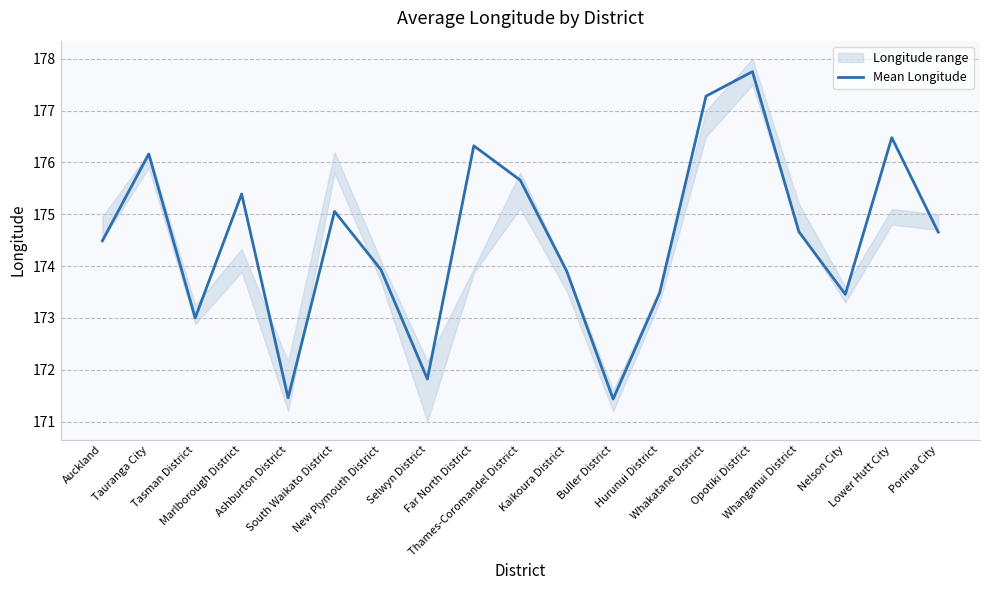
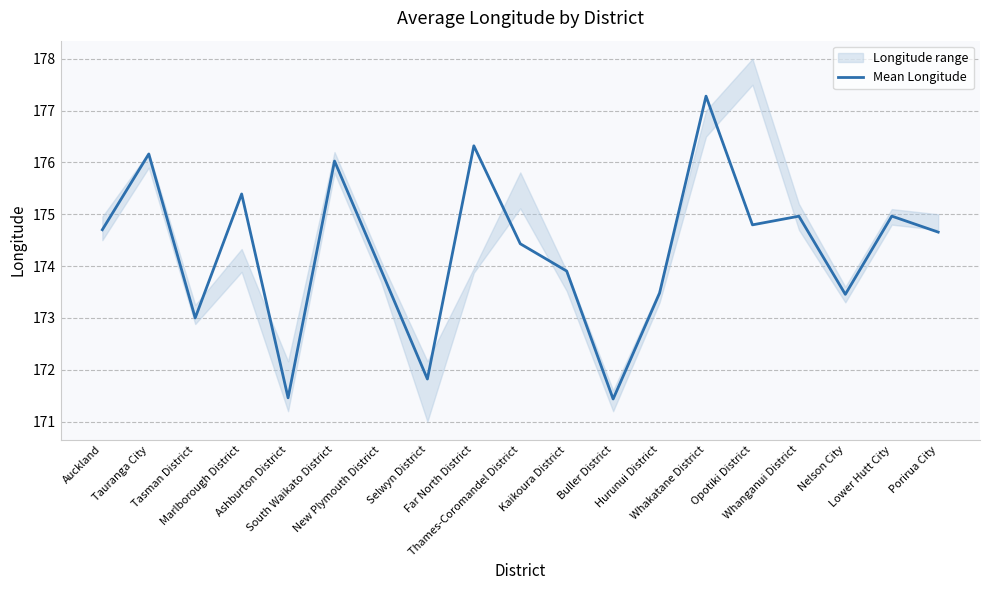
  {
    "Mean Longitude": {
-     "Auckland": 174.5,
+     "Auckland": 174.7,
      "Tasman District": 173.0,
      "Marlborough District": 175.4,
      "Ashburton District": 171.5,
-     "South Waikato District": 175.1,
+     "South Waikato District": 176.0,
      "New Plymouth District": 173.9,
      "Selwyn District": 171.8,
      "Far North District": 176.3,
-     "Thames-Coromandel District": 175.7,
+     "Thames-Coromandel District": 174.4,
      "Buller District": 171.4,
      "Hurunui District": 173.5,
      "Whakatane District": 177.3,
-     "Opotiki District": 177.8,
-     "Whanganui District": 174.7,
+     "Opotiki District": 174.8,
+     "Whanganui District": 175.0,
      "Nelson City": 173.5,
-     "Lower Hutt City": 176.5,
+     "Lower Hutt City": 175.0,
      "Porirua City": 174.7
    }
  }
